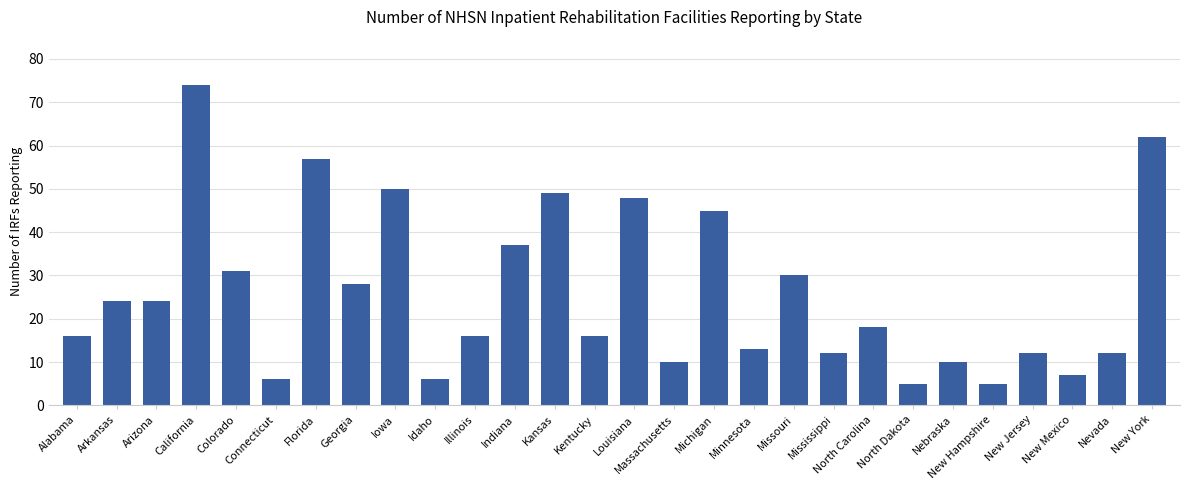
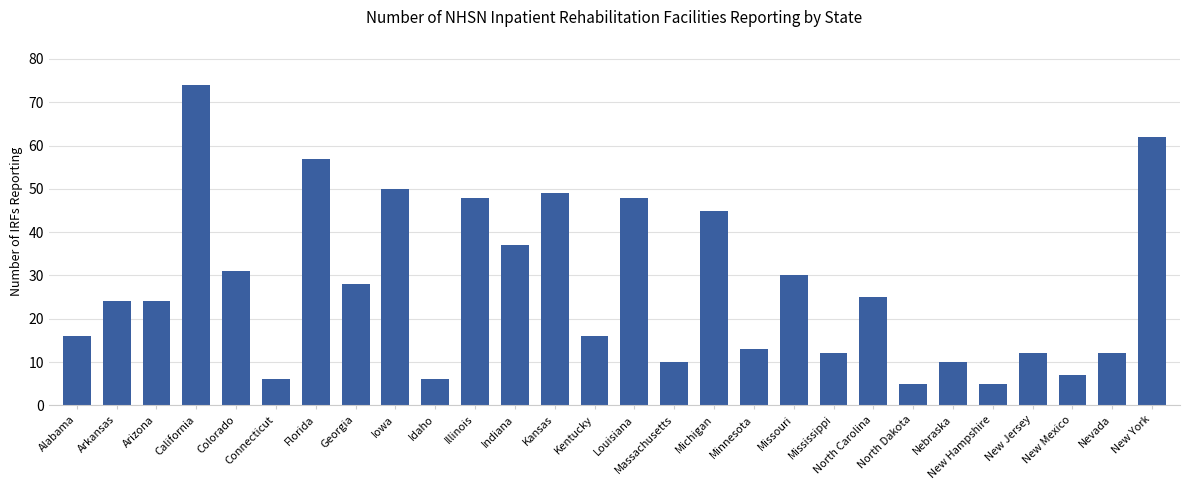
  {
    "Alabama": 16,
    "Arkansas": 24,
    "Arizona": 24,
    "California": 74,
    "Colorado": 31,
    "Connecticut": 6,
    "Florida": 57,
    "Georgia": 28,
    "Iowa": 50,
    "Idaho": 6,
-   "Illinois": 16,
+   "Illinois": 48,
    "Indiana": 37,
    "Kansas": 49,
    "Kentucky": 16,
    "Louisiana": 48,
    "Massachusetts": 10,
    "Michigan": 45,
    "Minnesota": 13,
    "Missouri": 30,
    "Mississippi": 12,
-   "North Carolina": 18,
+   "North Carolina": 25,
    "North Dakota": 5,
    "Nebraska": 10,
    "New Hampshire": 5,
    "New Jersey": 12,
    "New Mexico": 7,
    "Nevada": 12,
    "New York": 62
  }
